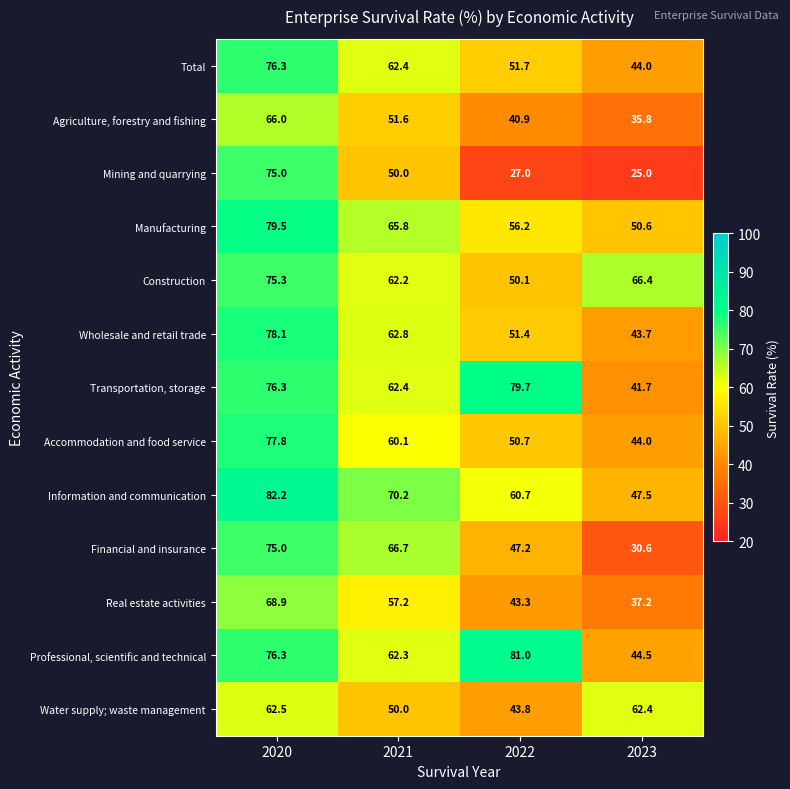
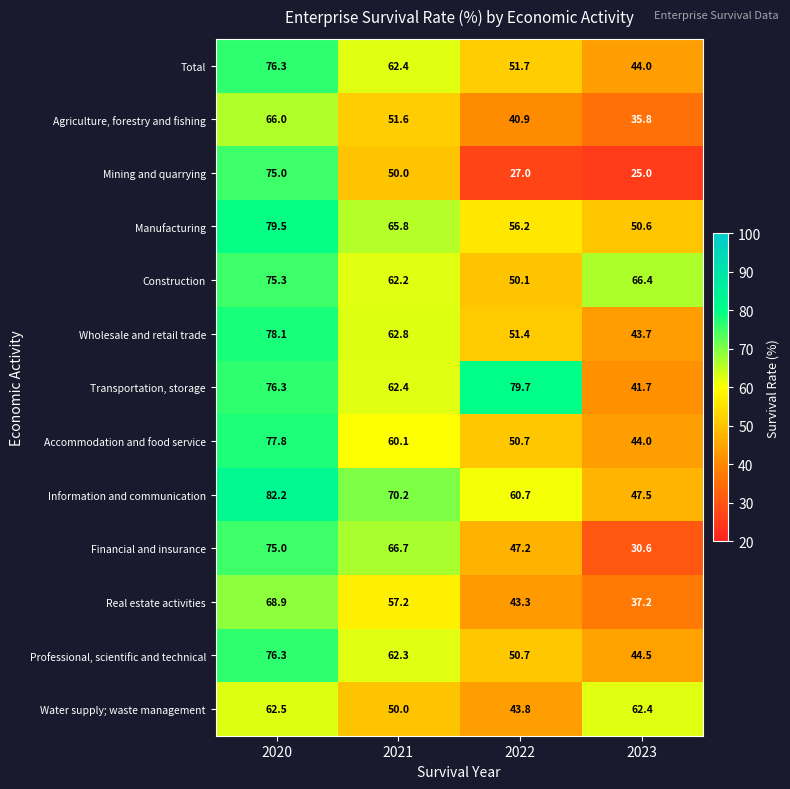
  {
    "Total": {
      "2020": 76.3,
      "2021": 62.4,
      "2022": 51.7,
      "2023": 44.0
    },
    "Agriculture, forestry and fishing": {
      "2020": 66.0,
      "2021": 51.6,
      "2022": 40.9,
      "2023": 35.8
    },
    "Mining and quarrying": {
      "2020": 75.0,
      "2021": 50.0,
      "2022": 27.0,
      "2023": 25.0
    },
    "Manufacturing": {
      "2020": 79.5,
      "2021": 65.8,
      "2022": 56.2,
      "2023": 50.6
    },
    "Construction": {
      "2020": 75.3,
      "2021": 62.2,
      "2022": 50.1,
      "2023": 66.4
    },
    "Wholesale and retail trade": {
      "2020": 78.1,
      "2021": 62.8,
      "2022": 51.4,
      "2023": 43.7
    },
    "Transportation, storage": {
      "2020": 76.3,
      "2021": 62.4,
      "2022": 79.7,
      "2023": 41.7
    },
    "Accommodation and food service": {
      "2020": 77.8,
      "2021": 60.1,
      "2022": 50.7,
      "2023": 44.0
    },
    "Information and communication": {
      "2020": 82.2,
      "2021": 70.2,
      "2022": 60.7,
      "2023": 47.5
    },
    "Financial and insurance": {
      "2020": 75.0,
      "2021": 66.7,
      "2022": 47.2,
      "2023": 30.6
    },
    "Real estate activities": {
      "2020": 68.9,
      "2021": 57.2,
      "2022": 43.3,
      "2023": 37.2
    },
    "Professional, scientific and technical": {
      "2020": 76.3,
      "2021": 62.3,
-     "2022": 81.0,
+     "2022": 50.7,
      "2023": 44.5
    },
    "Water supply; waste management": {
      "2020": 62.5,
      "2021": 50.0,
      "2022": 43.8,
      "2023": 62.4
    }
  }
